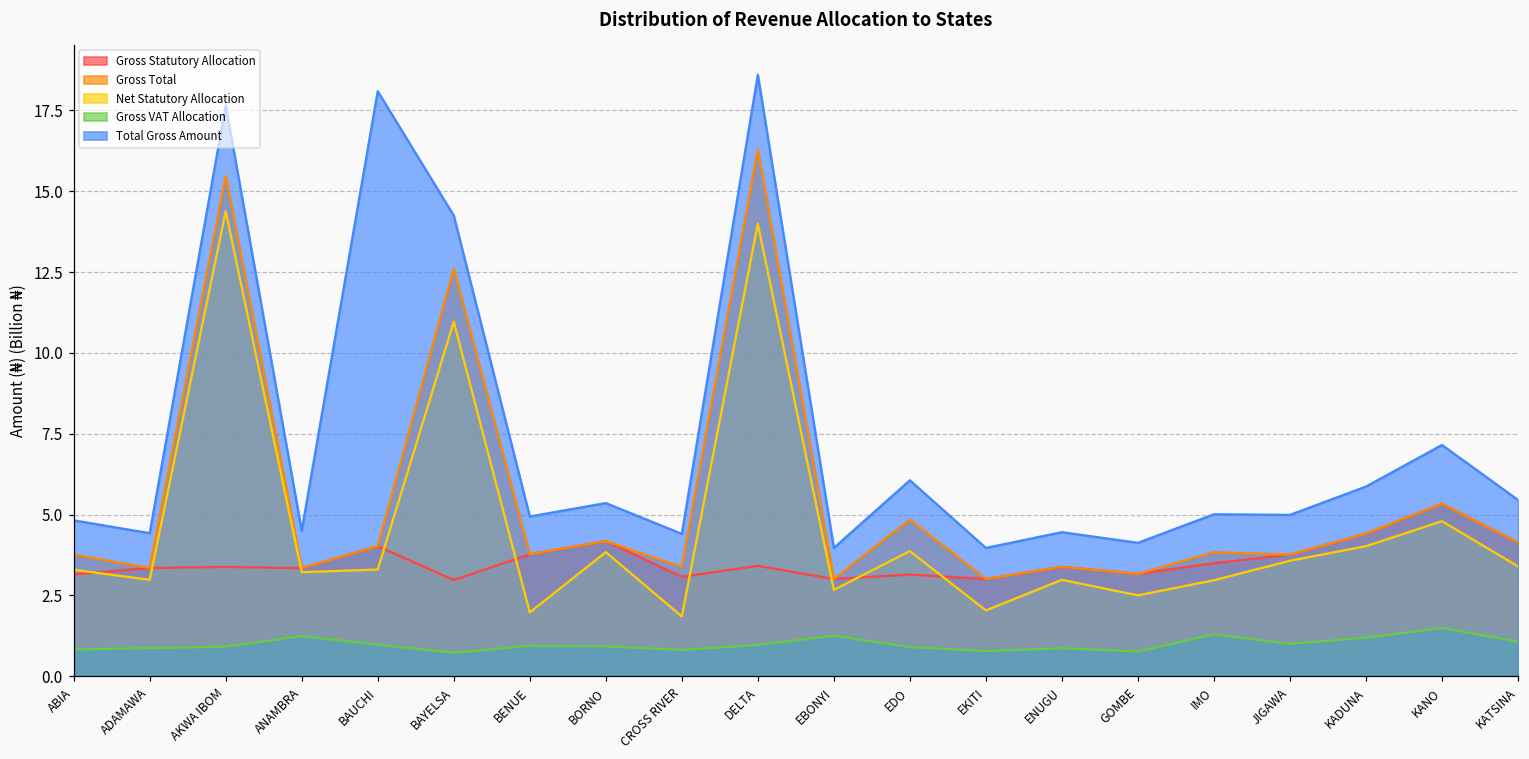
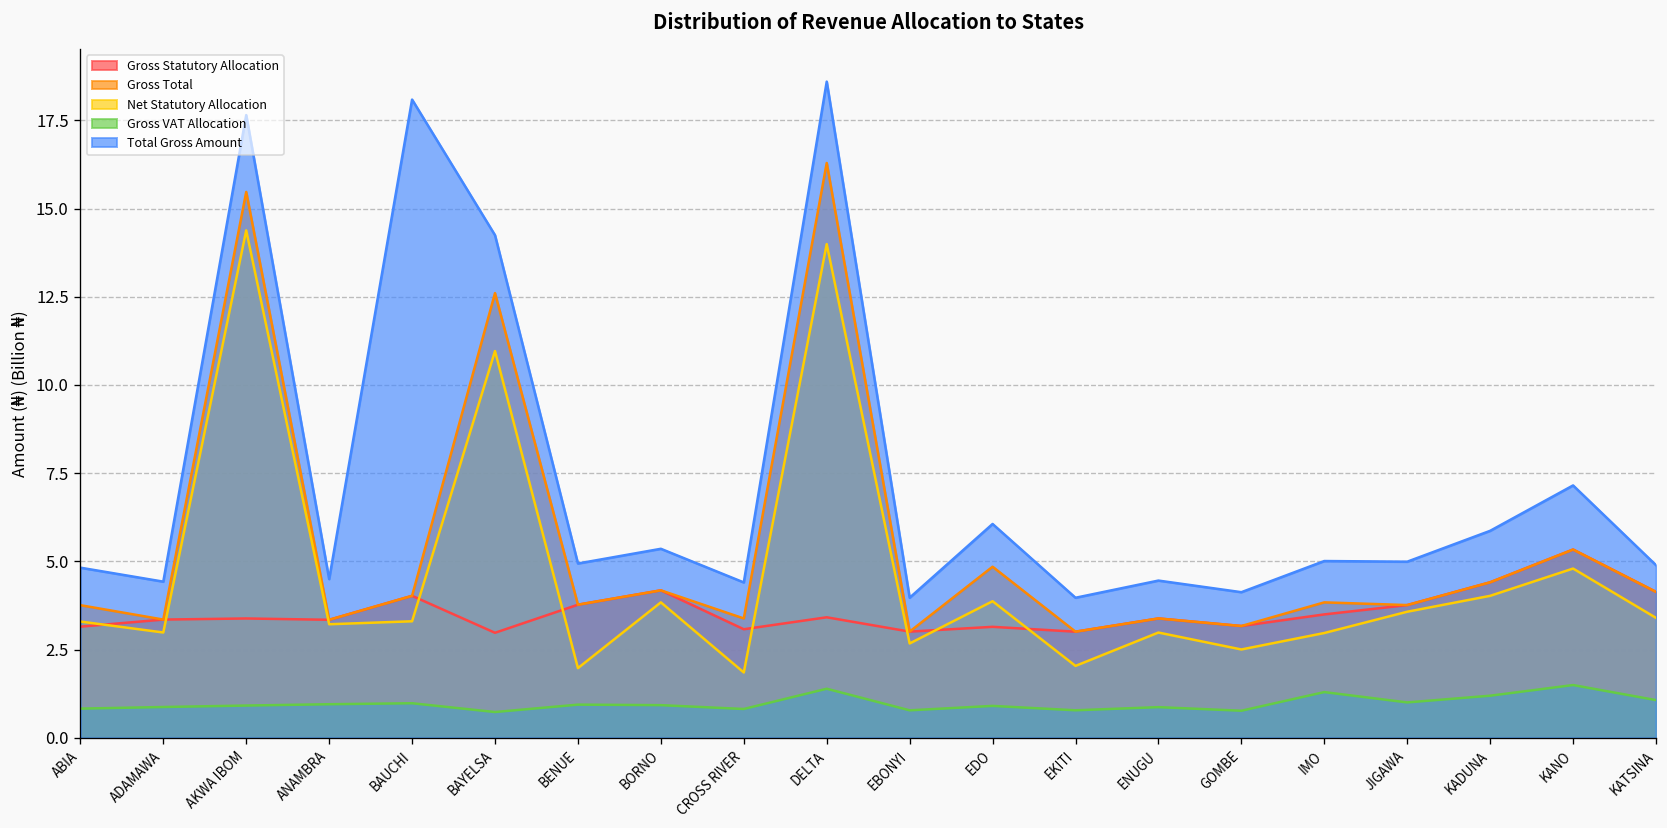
  {
    "Gross Statutory Allocation": {
      "ABIA": 3.2,
      "AKWA IBOM": 3.4,
      "BAYELSA": 3.0,
      "CROSS RIVER": 3.1,
      "DELTA": 3.4,
      "EDO": 3.1,
      "IMO": 3.5
    },
    "Gross Total": {
      "ABIA": 3.8,
      "AKWA IBOM": 15.5,
      "BAYELSA": 12.6,
      "CROSS RIVER": 3.4,
      "DELTA": 16.3,
      "EDO": 4.8,
      "IMO": 3.8
    },
    "Net Statutory Allocation": {
      "ABIA": 3.3,
      "ADAMAWA": 3.0,
      "AKWA IBOM": 14.4,
      "ANAMBRA": 3.2,
      "BAUCHI": 3.3,
      "BAYELSA": 11.0,
      "BENUE": 2.0,
      "BORNO": 3.8,
      "CROSS RIVER": 1.9,
      "DELTA": 14.0,
      "EBONYI": 2.7,
      "EDO": 3.9,
      "EKITI": 2.0,
      "ENUGU": 3.0,
      "GOMBE": 2.5,
      "IMO": 3.0,
      "JIGAWA": 3.6,
      "KADUNA": 4.0,
      "KANO": 4.8,
      "KATSINA": 3.4
    },
    "Gross VAT Allocation": {
      "ABIA": 0.8,
      "ADAMAWA": 0.9,
      "AKWA IBOM": 0.9,
-     "ANAMBRA": 1.2,
+     "ANAMBRA": 1.0,
      "BAUCHI": 1.0,
      "BAYELSA": 0.7,
      "BENUE": 0.9,
      "BORNO": 0.9,
      "CROSS RIVER": 0.8,
-     "DELTA": 1.0,
-     "EBONYI": 1.3,
+     "DELTA": 1.4,
+     "EBONYI": 0.8,
      "EDO": 0.9,
      "EKITI": 0.8,
      "ENUGU": 0.9,
      "GOMBE": 0.8,
      "IMO": 1.3,
      "JIGAWA": 1.0,
      "KADUNA": 1.2,
      "KANO": 1.5,
      "KATSINA": 1.1
    },
    "Total Gross Amount": {
      "ABIA": 4.8,
      "ADAMAWA": 4.4,
      "ANAMBRA": 4.5,
      "BAUCHI": 18.1,
      "BAYELSA": 14.2,
      "BENUE": 4.9,
      "BORNO": 5.4,
      "CROSS RIVER": 4.4,
      "DELTA": 18.6,
      "EBONYI": 4.0,
      "EDO": 6.1,
      "EKITI": 4.0,
      "ENUGU": 4.5,
      "GOMBE": 4.1,
      "IMO": 5.0,
      "JIGAWA": 5.0,
      "KADUNA": 5.9,
      "KANO": 7.2,
-     "KATSINA": 5.5
+     "KATSINA": 4.9
    }
  }
